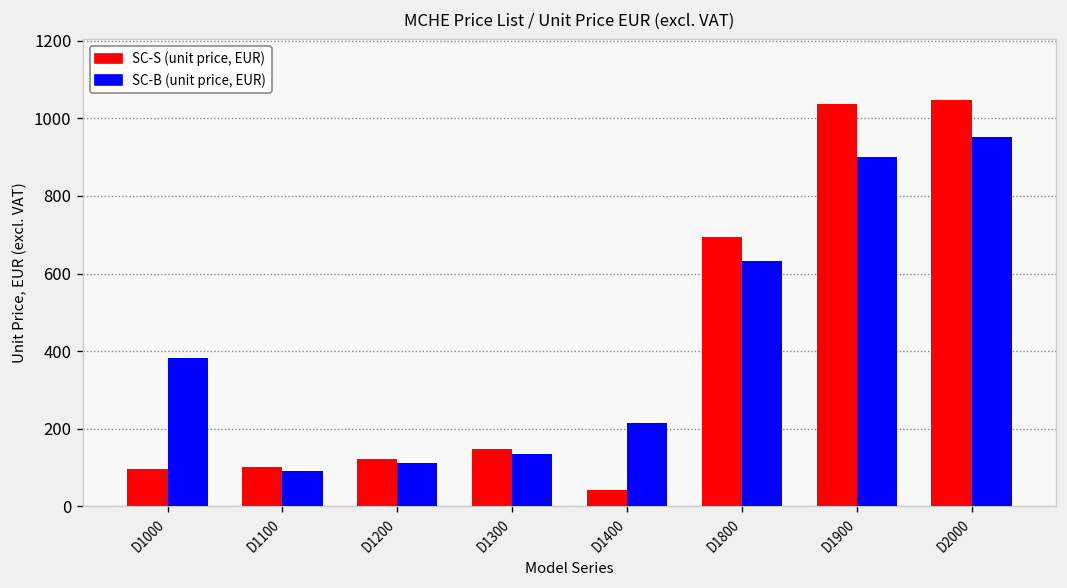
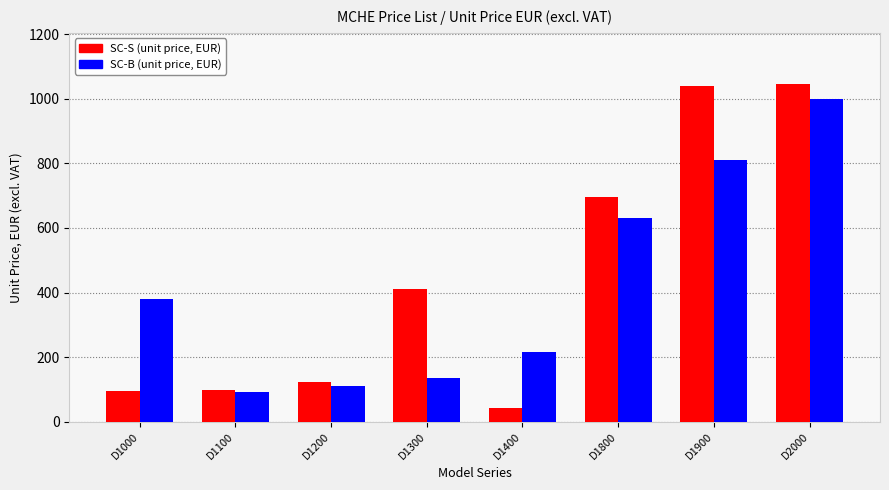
  {
    "SC-S (unit price, EUR)": {
      "D1000": 100,
      "D1100": 100,
      "D1200": 120,
-     "D1300": 150,
+     "D1300": 410,
      "D1400": 40,
      "D1800": 690,
      "D1900": 1040,
      "D2000": 1050
    },
    "SC-B (unit price, EUR)": {
      "D1000": 380,
      "D1100": 90,
      "D1200": 110,
      "D1300": 140,
      "D1400": 220,
      "D1800": 630,
-     "D1900": 900,
-     "D2000": 950
+     "D1900": 810,
+     "D2000": 1000
    }
  }
